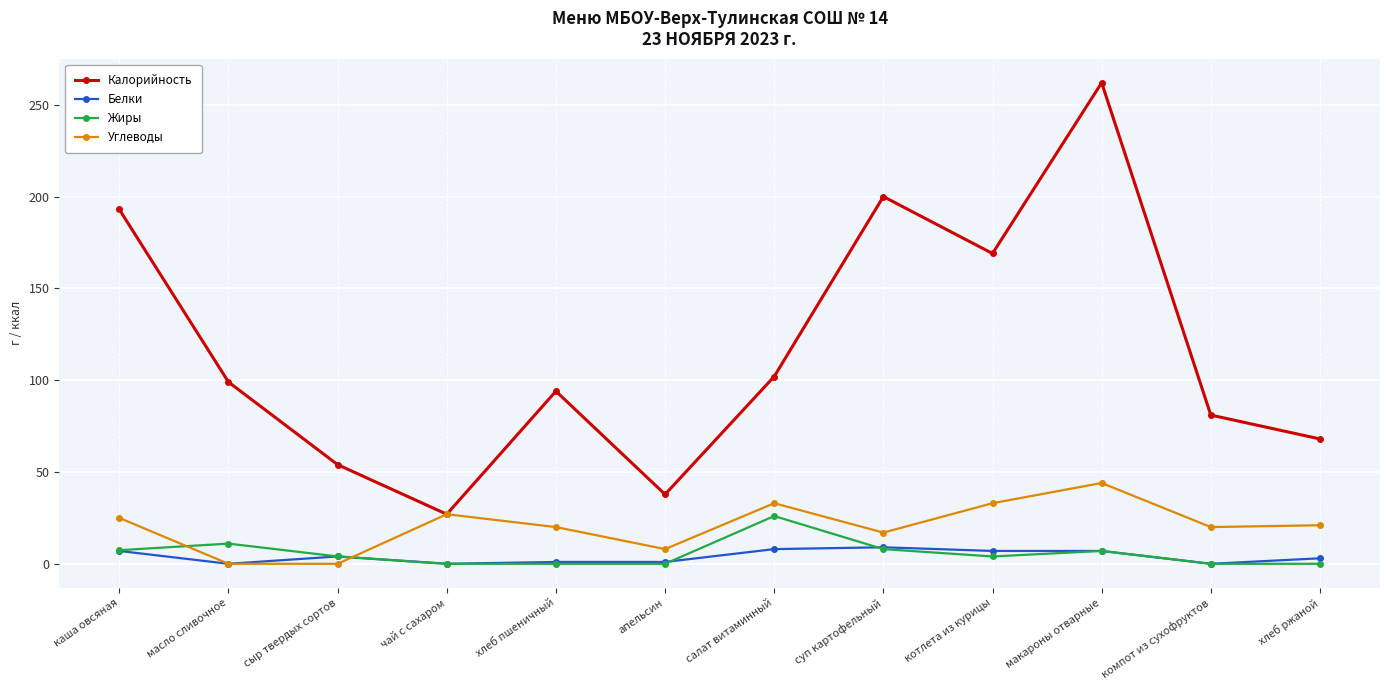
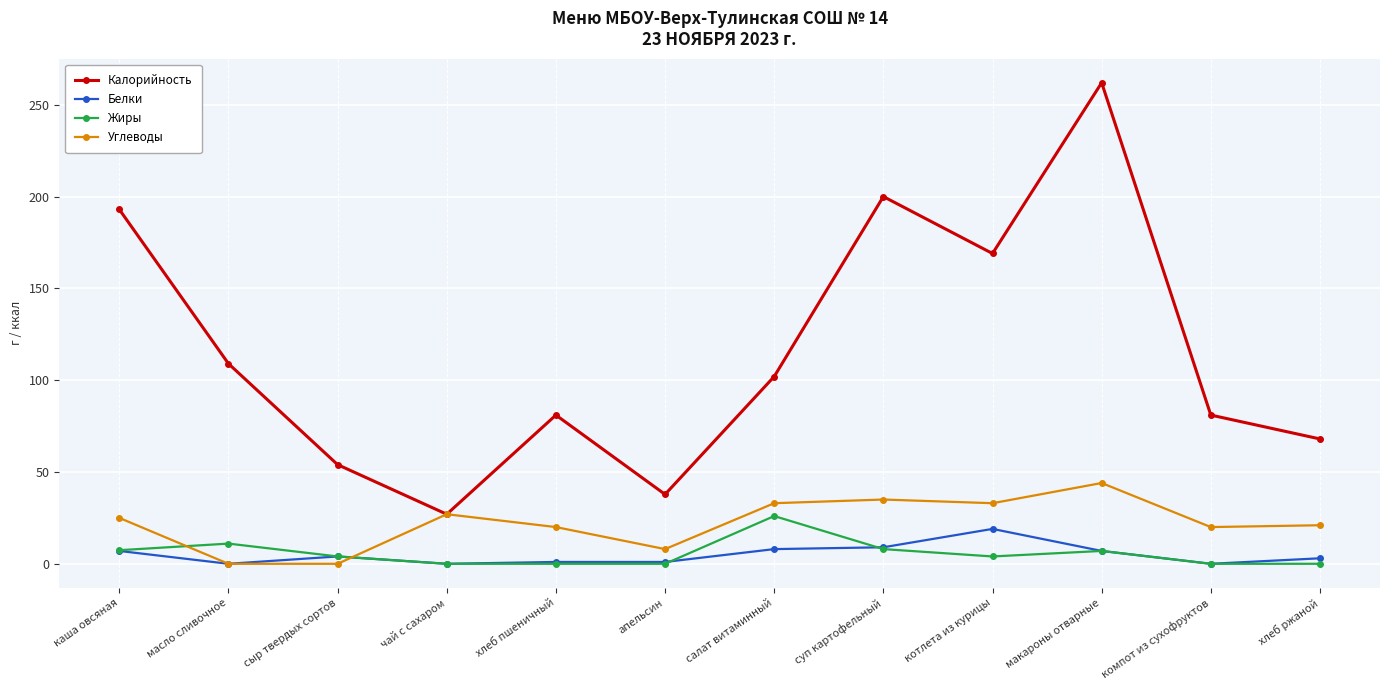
  {
    "Калорийность": {
      "каша овсяная": 193,
-     "масло сливочное": 99,
+     "масло сливочное": 109,
      "сыр твердых сортов": 54,
-     "хлеб пшеничный": 94,
+     "хлеб пшеничный": 81,
      "апельсин": 38,
      "салат витаминный": 102,
      "суп картофельный": 200,
      "котлета из курицы": 169,
      "макароны отварные": 262,
      "компот из сухофруктов": 81,
      "хлеб ржаной": 68
    },
    "Белки": {
      "салат витаминный": 8,
-     "котлета из курицы": 7,
+     "котлета из курицы": 19,
      "хлеб ржаной": 3
    },
    "Жиры": {
      "масло сливочное": 11,
      "салат витаминный": 26,
      "котлета из курицы": 4,
      "хлеб ржаной": 0
    },
    "Углеводы": {
      "каша овсяная": 25,
      "сыр твердых сортов": 0,
      "хлеб пшеничный": 20,
      "апельсин": 8,
      "салат витаминный": 33,
-     "суп картофельный": 17,
+     "суп картофельный": 35,
      "котлета из курицы": 33,
      "макароны отварные": 44,
      "компот из сухофруктов": 20,
      "хлеб ржаной": 21
    }
  }
